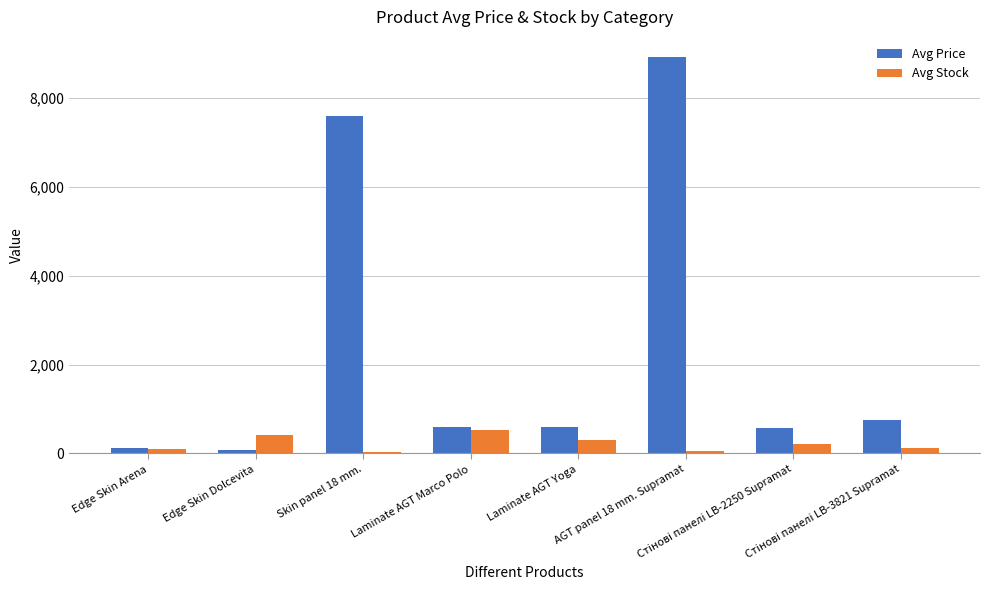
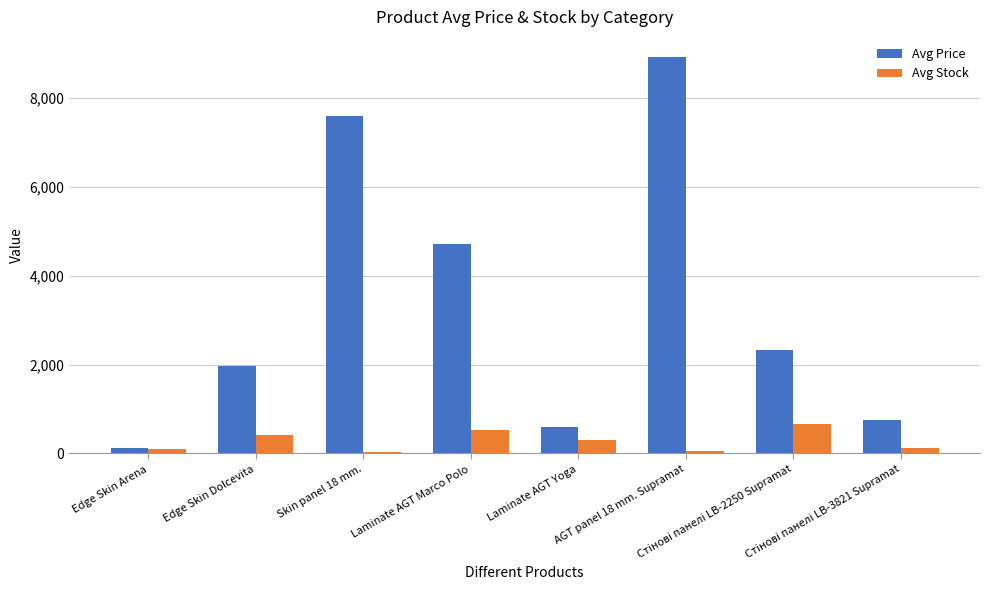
  {
    "Avg Price": {
      "Edge Skin Arena": "100",
-     "Edge Skin Dolcevita": "100",
+     "Edge Skin Dolcevita": "2,000",
      "Skin panel 18 mm.": "7,600",
-     "Laminate AGT Marco Polo": "600",
+     "Laminate AGT Marco Polo": "4,700",
      "Laminate AGT Yoga": "600",
      "AGT panel 18 mm. Supramat": "8,900",
-     "Стінові панелі LB-2250 Supramat": "600",
+     "Стінові панелі LB-2250 Supramat": "2,300",
      "Стінові панелі LB-3821 Supramat": "800"
    },
    "Avg Stock": {
      "Edge Skin Arena": "100",
      "Edge Skin Dolcevita": "400",
      "Laminate AGT Marco Polo": "500",
      "Laminate AGT Yoga": "300",
      "AGT panel 18 mm. Supramat": "100",
-     "Стінові панелі LB-2250 Supramat": "200",
+     "Стінові панелі LB-2250 Supramat": "700",
      "Стінові панелі LB-3821 Supramat": "100"
    }
  }
